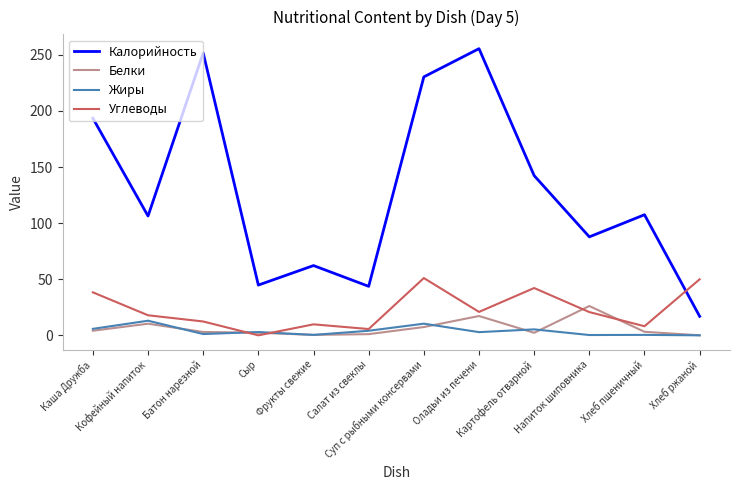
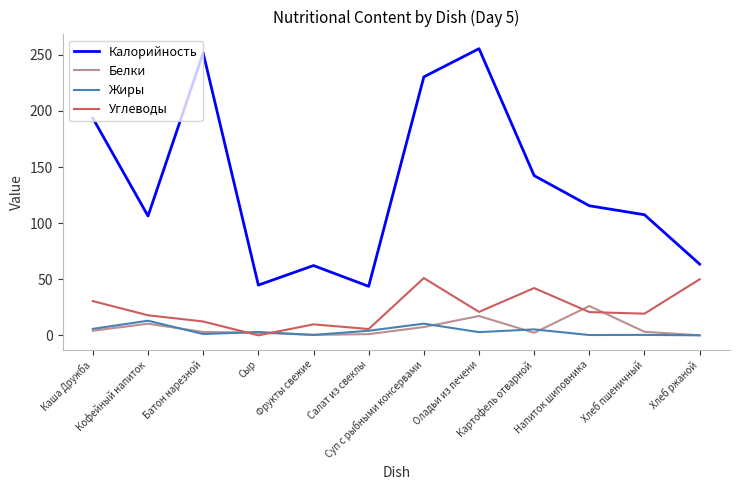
  {
    "Калорийность": {
      "Кофейный напиток": 106,
      "Батон нарезной": 252,
      "Сыр": 45,
      "Фрукты свежие": 62,
      "Салат из свеклы": 44,
      "Суп с рыбными консервами": 230,
      "Оладьи из печени": 256,
      "Картофель отварной": 142,
-     "Напиток шиповника": 88,
+     "Напиток шиповника": 115,
      "Хлеб пшеничный": 108,
-     "Хлеб ржаной": 17
+     "Хлеб ржаной": 63
    },
    "Белки": {
      "Кофейный напиток": 10,
      "Салат из свеклы": 1,
      "Суп с рыбными консервами": 7,
      "Оладьи из печени": 17,
      "Картофель отварной": 2,
      "Напиток шиповника": 26,
      "Хлеб пшеничный": 3
    },
    "Жиры": {
      "Кофейный напиток": 13,
      "Суп с рыбными консервами": 10,
      "Оладьи из печени": 3,
      "Картофель отварной": 5,
      "Напиток шиповника": 0,
      "Хлеб пшеничный": 0
    },
    "Углеводы": {
-     "Каша Дружба": 38,
+     "Каша Дружба": 31,
      "Кофейный напиток": 18,
      "Батон нарезной": 12,
      "Сыр": 0,
      "Фрукты свежие": 10,
      "Суп с рыбными консервами": 51,
      "Оладьи из печени": 21,
      "Картофель отварной": 42,
      "Напиток шиповника": 21,
-     "Хлеб пшеничный": 8,
+     "Хлеб пшеничный": 19,
      "Хлеб ржаной": 50
    }
  }
